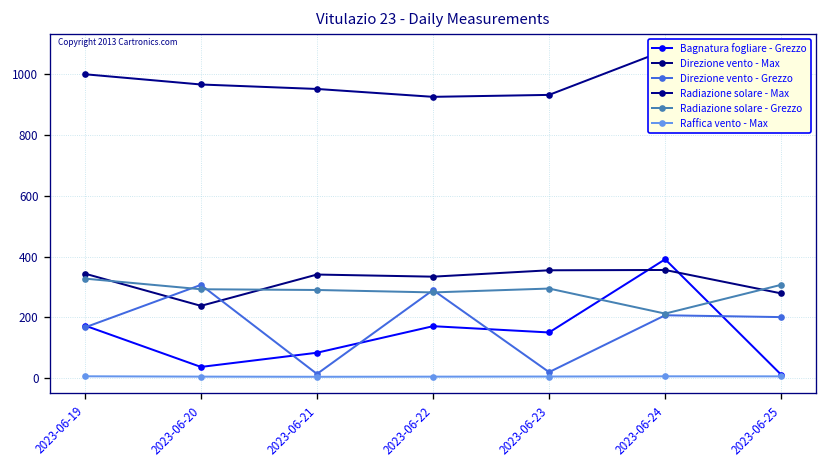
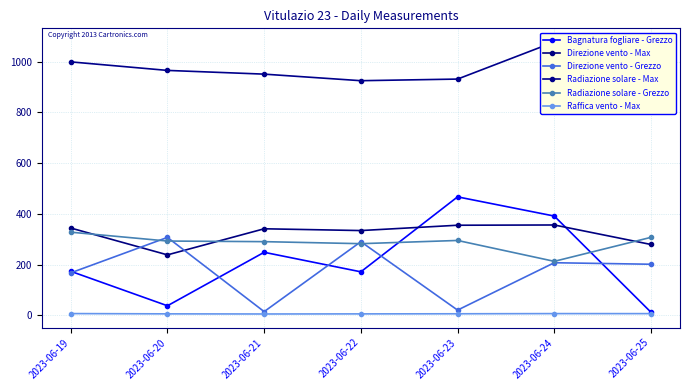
  {
    "Bagnatura fogliare - Grezzo": {
      "2023-06-20": 40,
-     "2023-06-21": 80,
+     "2023-06-21": 250,
      "2023-06-22": 170,
-     "2023-06-23": 150,
+     "2023-06-23": 470,
      "2023-06-24": 390
    }
  }
